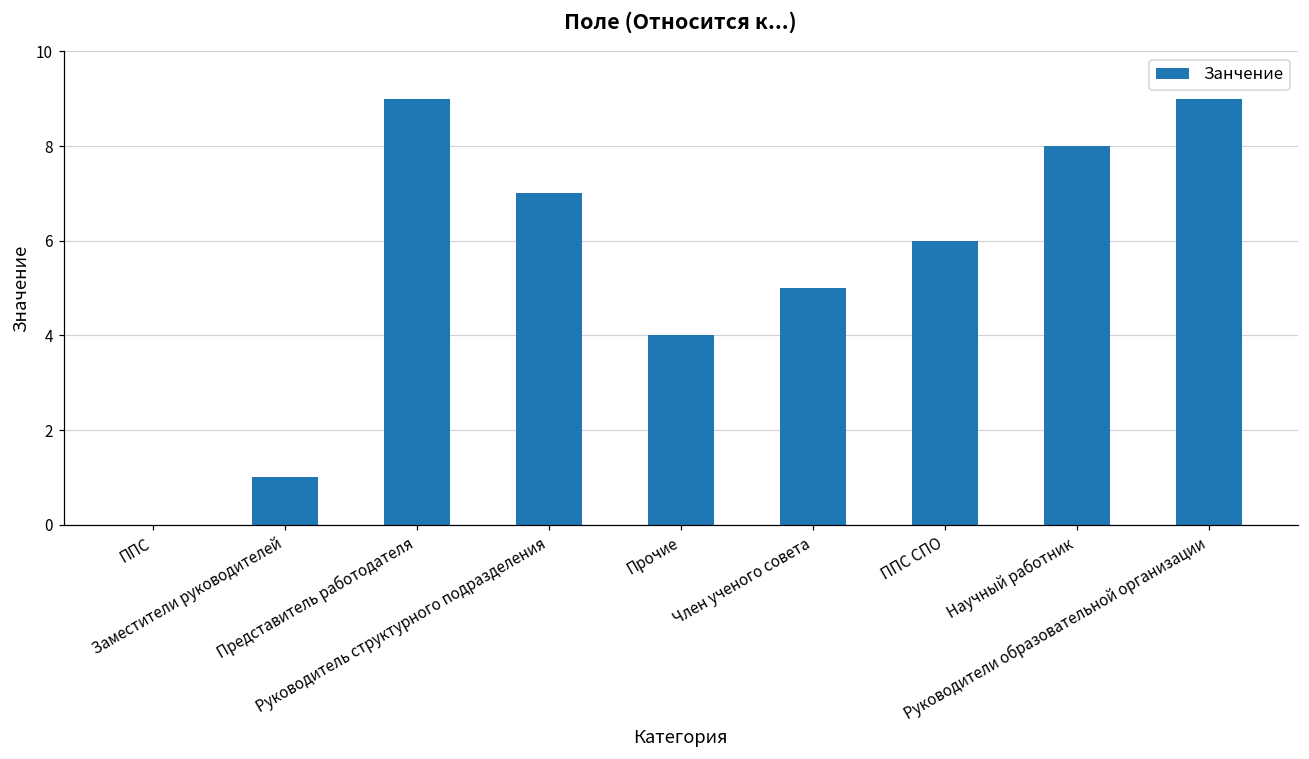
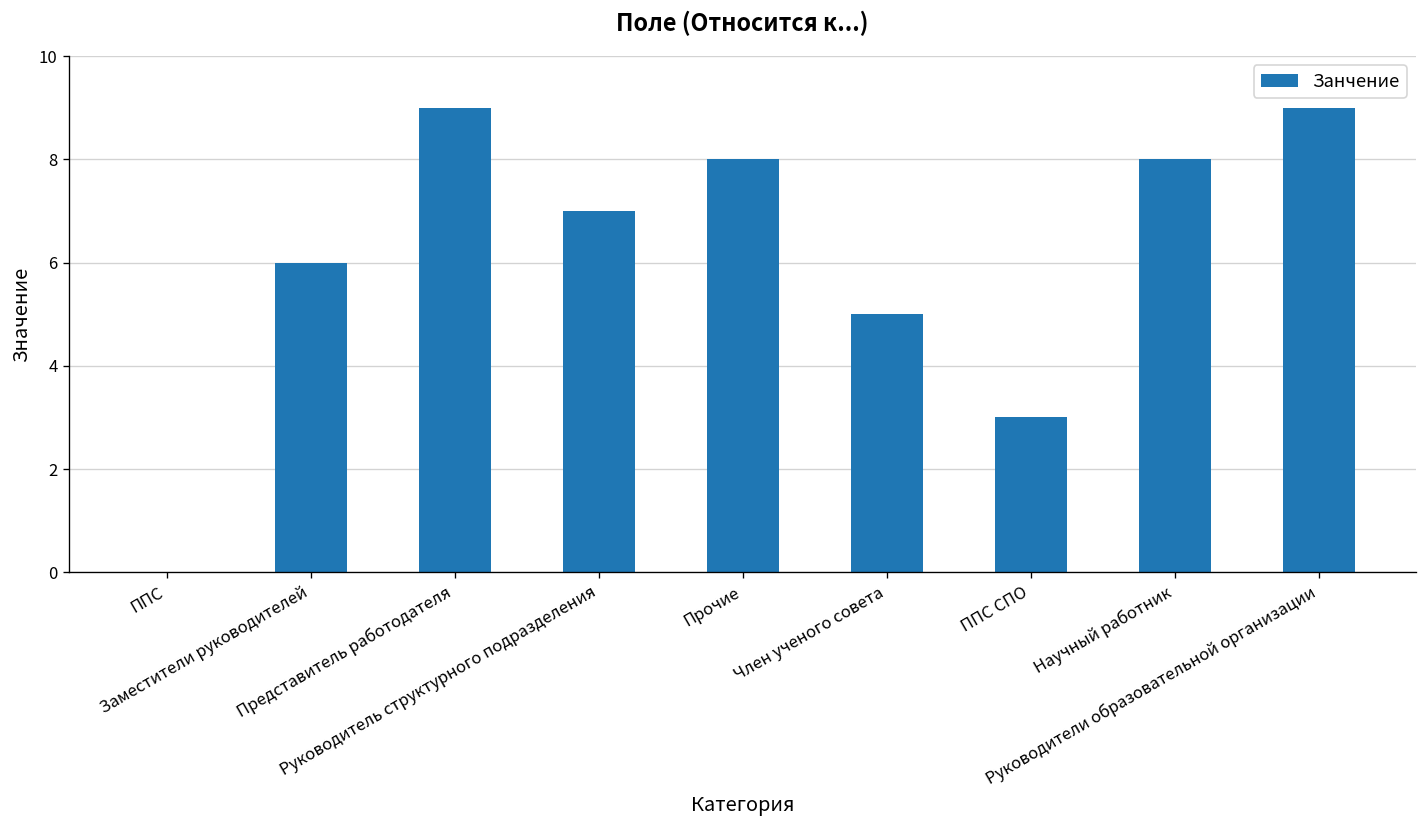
  {
    "ППС": 0,
-   "Заместители руководителей": 1,
+   "Заместители руководителей": 6,
    "Представитель работодателя": 9,
    "Руководитель структурного подразделения": 7,
-   "Прочие": 4,
+   "Прочие": 8,
    "Член ученого совета": 5,
-   "ППС СПО": 6,
+   "ППС СПО": 3,
    "Научный работник": 8,
    "Руководители образовательной организации": 9
  }
